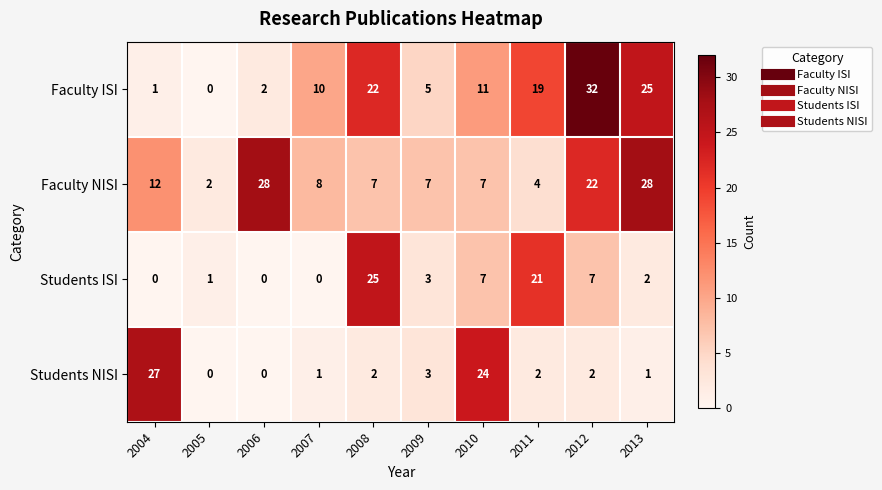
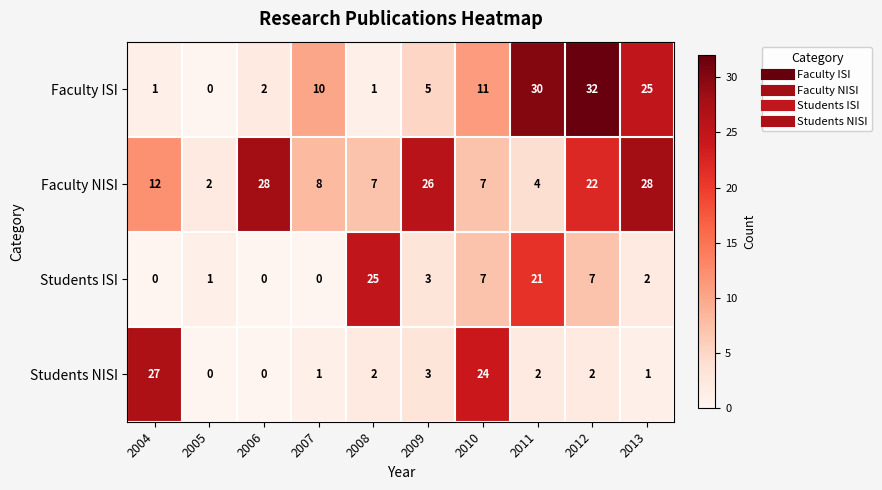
  {
    "Faculty ISI": {
      "2004": 1,
      "2005": 0,
      "2006": 2,
      "2007": 10,
-     "2008": 22,
+     "2008": 1,
      "2009": 5,
      "2010": 11,
-     "2011": 19,
+     "2011": 30,
      "2012": 32,
      "2013": 25
    },
    "Faculty NISI": {
      "2004": 12,
      "2005": 2,
      "2006": 28,
      "2007": 8,
      "2008": 7,
-     "2009": 7,
+     "2009": 26,
      "2010": 7,
      "2011": 4,
      "2012": 22,
      "2013": 28
    },
    "Students ISI": {
      "2004": 0,
      "2005": 1,
      "2006": 0,
      "2007": 0,
      "2008": 25,
      "2009": 3,
      "2010": 7,
      "2011": 21,
      "2012": 7,
      "2013": 2
    },
    "Students NISI": {
      "2004": 27,
      "2005": 0,
      "2006": 0,
      "2007": 1,
      "2008": 2,
      "2009": 3,
      "2010": 24,
      "2011": 2,
      "2012": 2,
      "2013": 1
    }
  }
